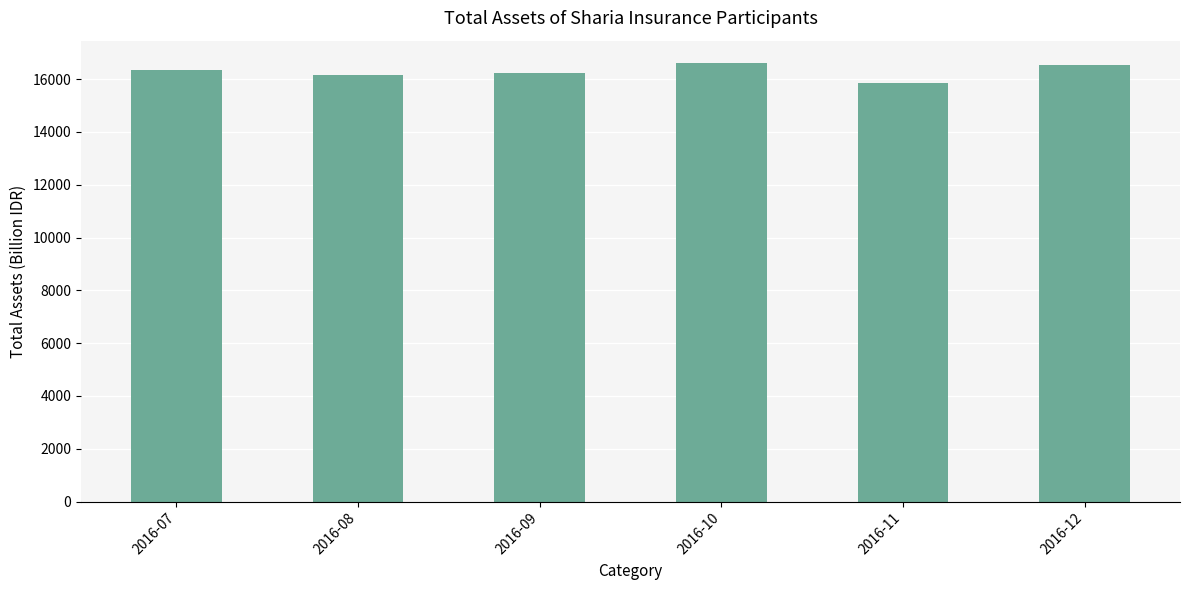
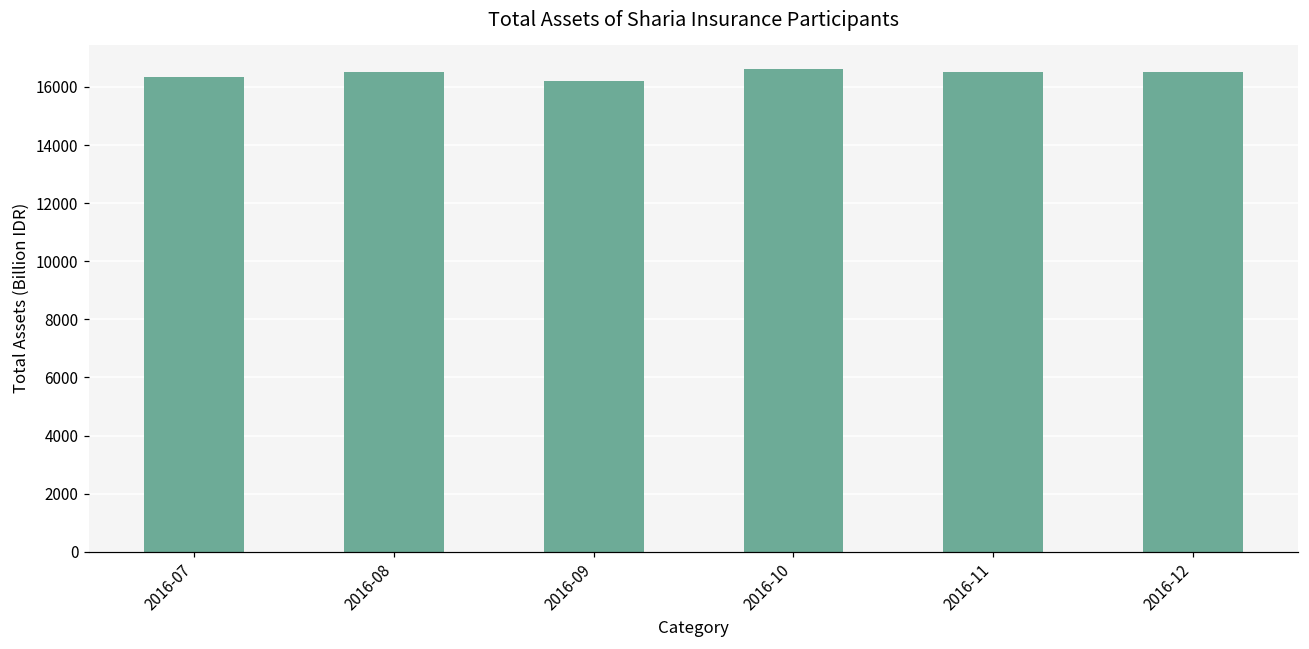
  {
    "2016-07": 16300,
-   "2016-08": 16200,
+   "2016-08": 16500,
    "2016-09": 16200,
    "2016-10": 16600,
-   "2016-11": 15800,
+   "2016-11": 16500,
    "2016-12": 16500
  }
